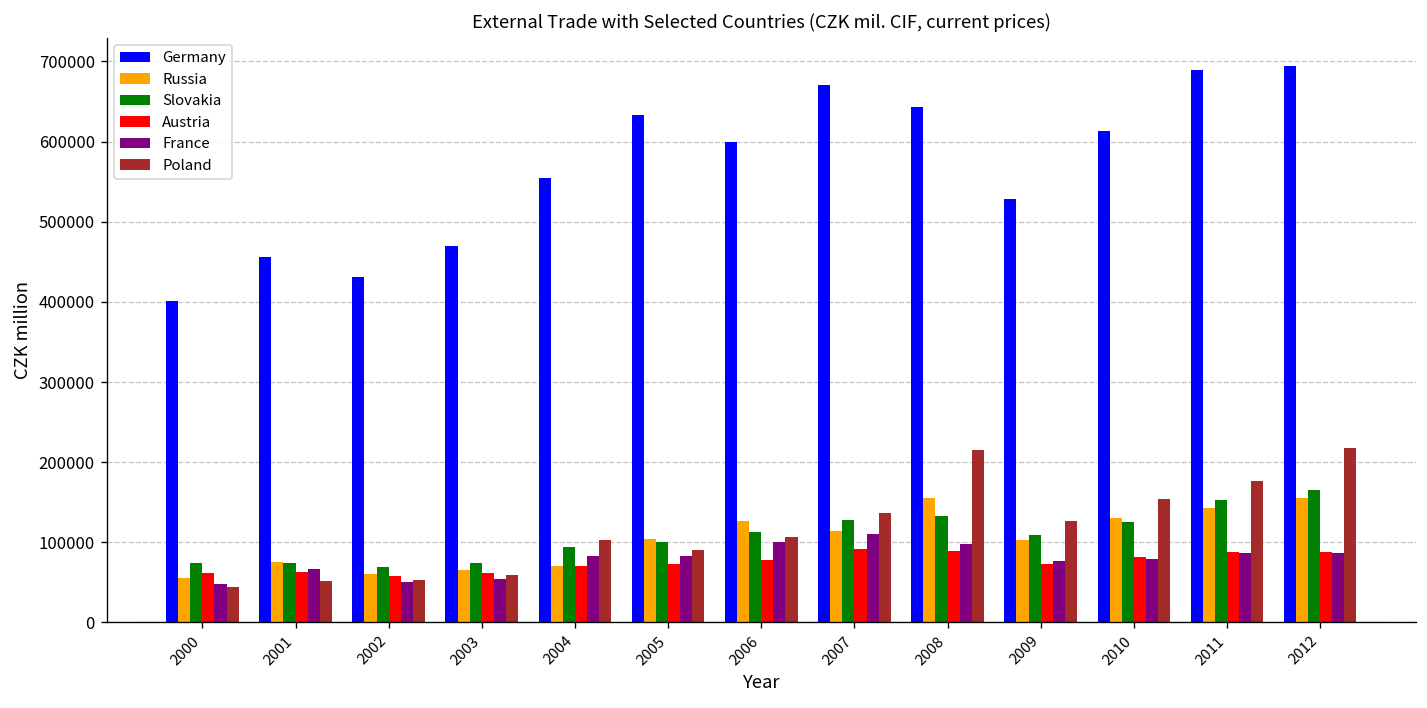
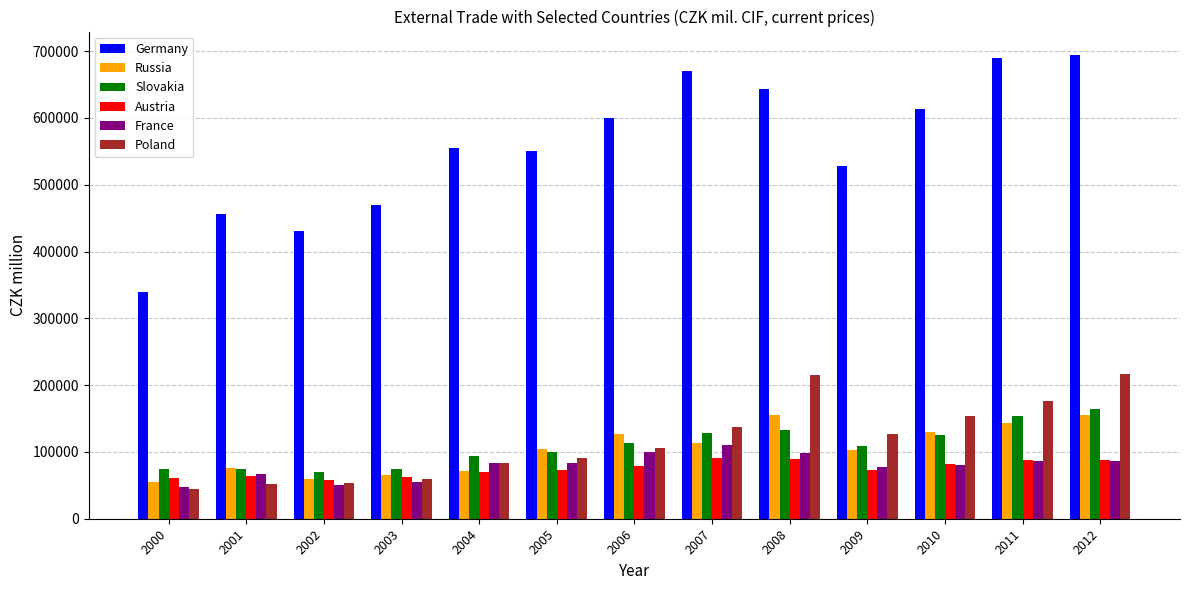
  {
    "Germany": {
-     "2000": 400000,
+     "2000": 340000,
      "2001": 460000,
      "2002": 430000,
      "2003": 470000,
      "2004": 550000,
-     "2005": 630000,
+     "2005": 550000,
      "2006": 600000,
      "2007": 670000,
      "2008": 640000,
      "2009": 530000,
      "2010": 610000,
      "2011": 690000,
      "2012": 690000
    },
    "Russia": {
      "2000": 50000,
      "2001": 80000,
      "2002": 60000,
      "2003": 70000,
      "2004": 70000,
      "2005": 100000,
      "2006": 130000,
      "2007": 110000,
      "2008": 150000,
      "2009": 100000,
      "2010": 130000,
      "2011": 140000,
      "2012": 160000
    },
    "Slovakia": {
      "2000": 70000,
      "2001": 70000,
      "2002": 70000,
      "2003": 70000,
      "2004": 90000,
      "2005": 100000,
      "2006": 110000,
      "2007": 130000,
      "2008": 130000,
      "2009": 110000,
      "2010": 130000,
      "2011": 150000,
      "2012": 160000
    },
    "Austria": {
      "2000": 60000,
      "2001": 60000,
      "2002": 60000,
      "2003": 60000,
      "2004": 70000,
      "2005": 70000,
      "2006": 80000,
      "2007": 90000,
      "2008": 90000,
      "2009": 70000,
      "2010": 80000,
      "2011": 90000,
      "2012": 90000
    },
    "France": {
      "2000": 50000,
      "2001": 70000,
      "2002": 50000,
      "2003": 50000,
      "2004": 80000,
      "2005": 80000,
      "2006": 100000,
      "2007": 110000,
      "2008": 100000,
      "2009": 80000,
      "2010": 80000,
      "2011": 90000,
      "2012": 90000
    },
    "Poland": {
      "2000": 40000,
      "2001": 50000,
      "2002": 50000,
      "2003": 60000,
-     "2004": 100000,
+     "2004": 80000,
      "2005": 90000,
      "2006": 110000,
      "2007": 140000,
      "2008": 220000,
      "2009": 130000,
      "2010": 150000,
      "2011": 180000,
      "2012": 220000
    }
  }
